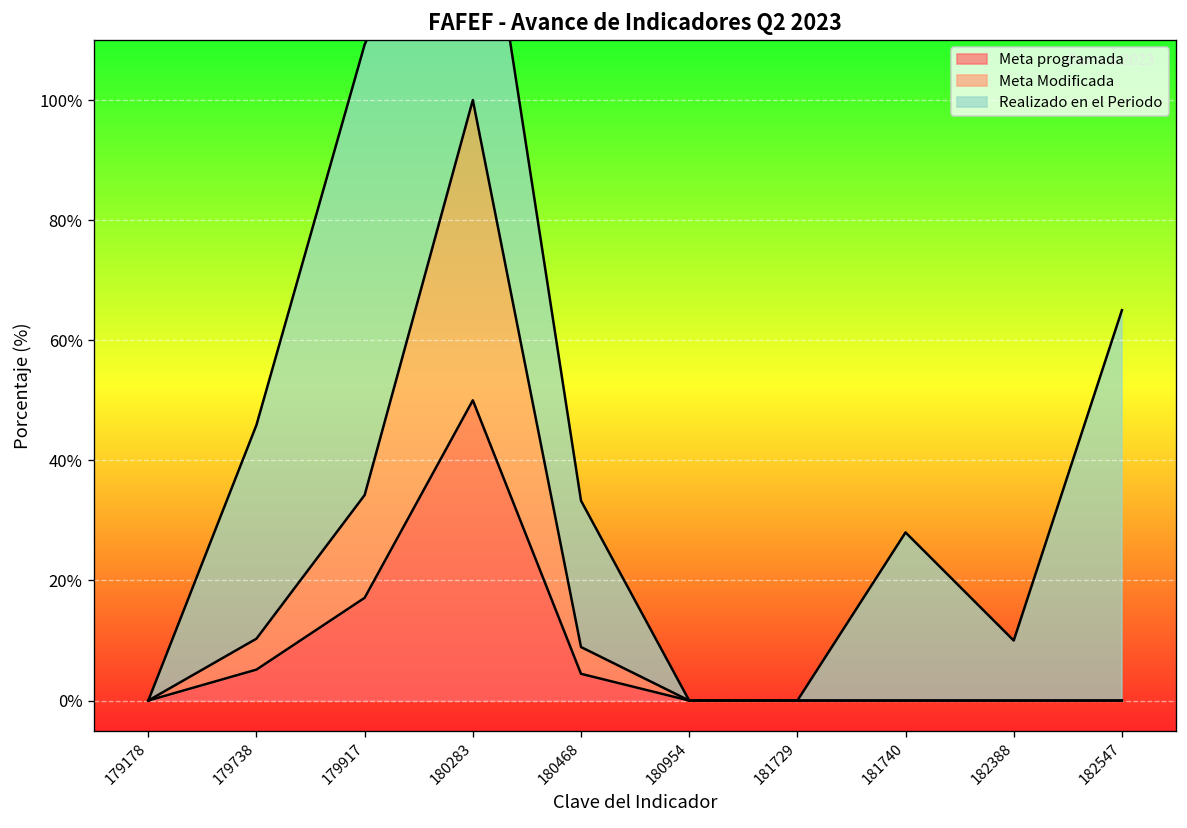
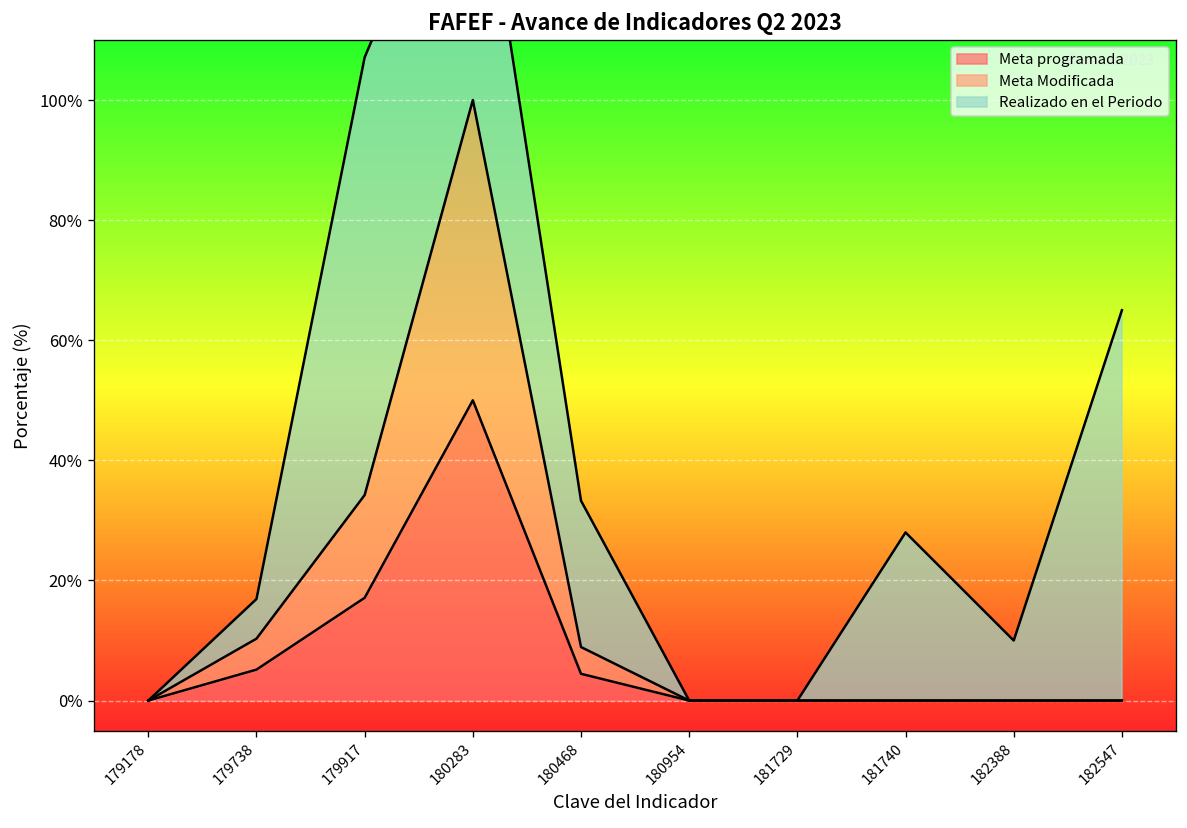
  {
    "Realizado en el Periodo": {
-     "179738": "36%",
-     "179917": "75%",
+     "179738": "7%",
+     "179917": "73%",
      "180468": "24%",
      "181740": "28%",
      "182388": "10%",
      "182547": "65%"
    }
  }
